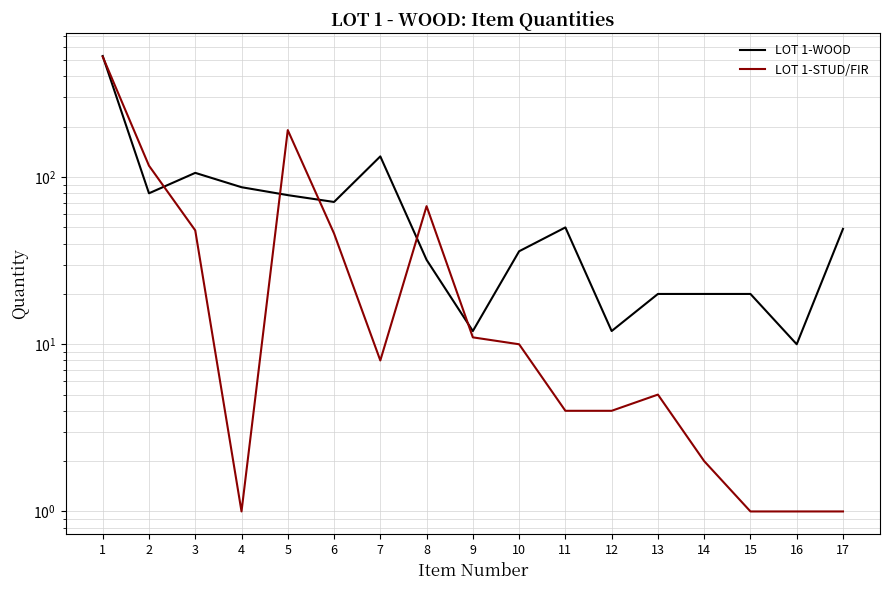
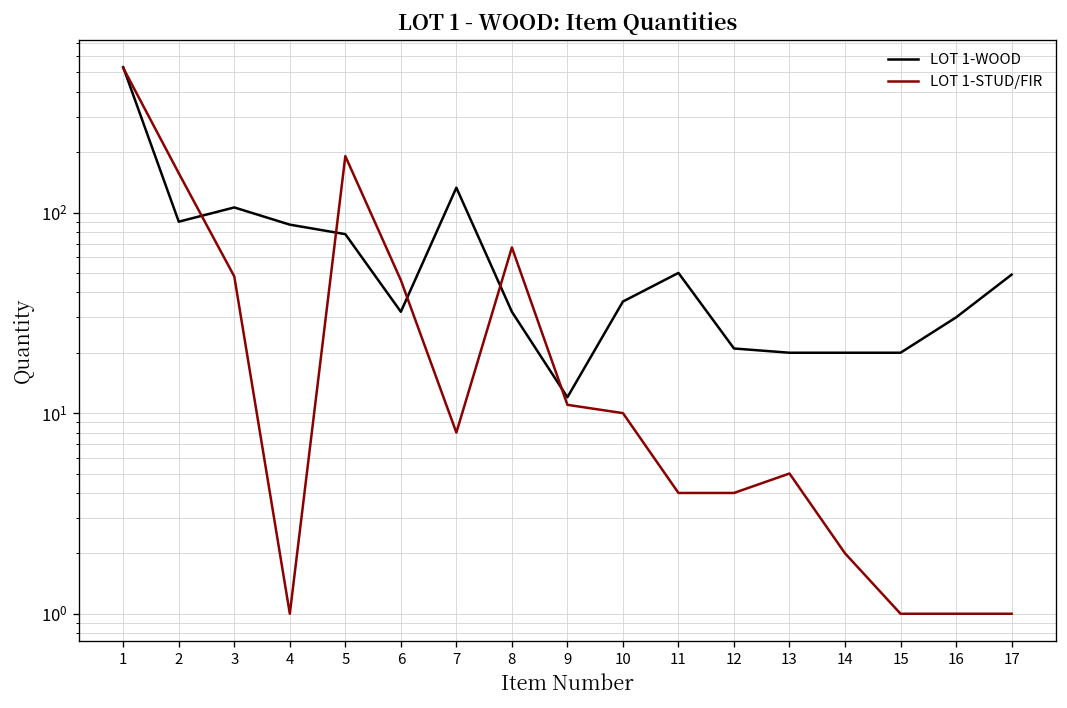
  {
    "LOT 1-WOOD": {
-     "2": 80,
+     "2": 90,
      "3": 110,
      "4": 90,
      "5": 80,
-     "6": 71,
+     "6": 32,
      "7": 130,
      "8": 32,
      "9": 12,
      "10": 36,
      "11": 50,
-     "12": 12,
+     "12": 21,
      "13": 20,
      "14": 20,
      "15": 20,
-     "16": 10,
+     "16": 30,
      "17": 49
    },
    "LOT 1-STUD/FIR": {
-     "2": 120,
+     "2": 160,
      "3": 48,
      "4": 1,
      "5": 190,
      "6": 46,
      "7": 8,
      "8": 67,
      "9": 11,
      "10": 10,
      "11": 4,
      "12": 4,
      "13": 5,
      "14": 2,
      "15": 1,
      "16": 1,
      "17": 1
    }
  }
